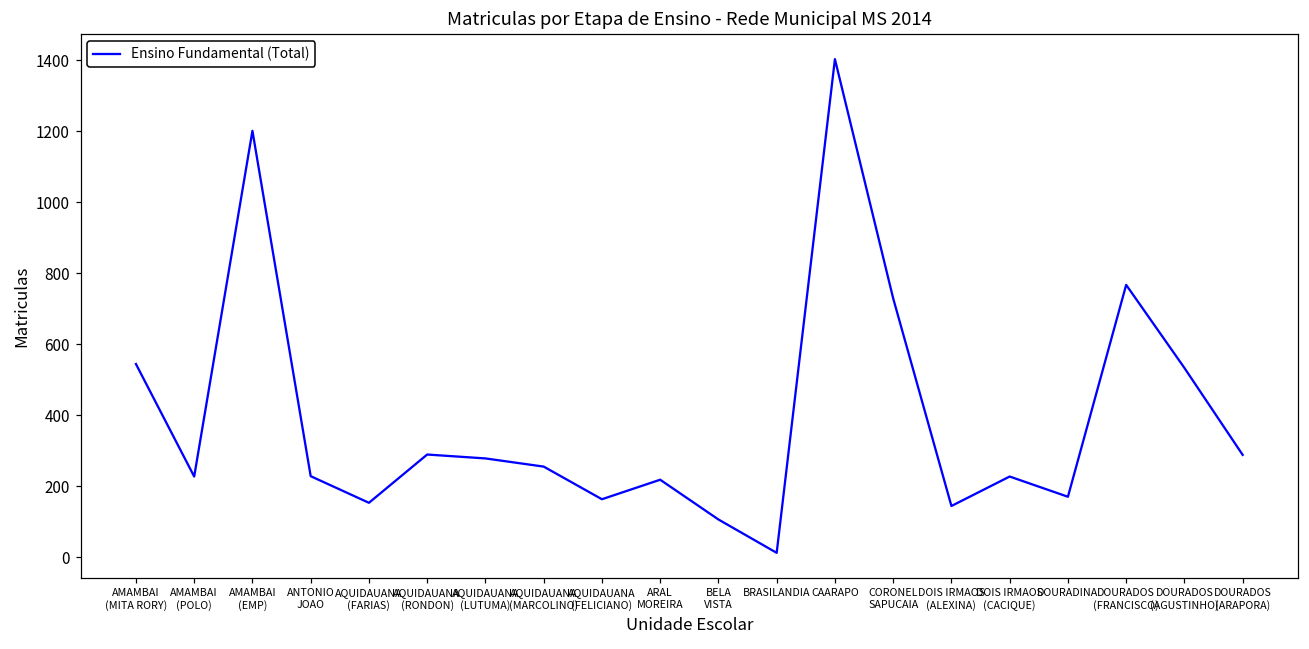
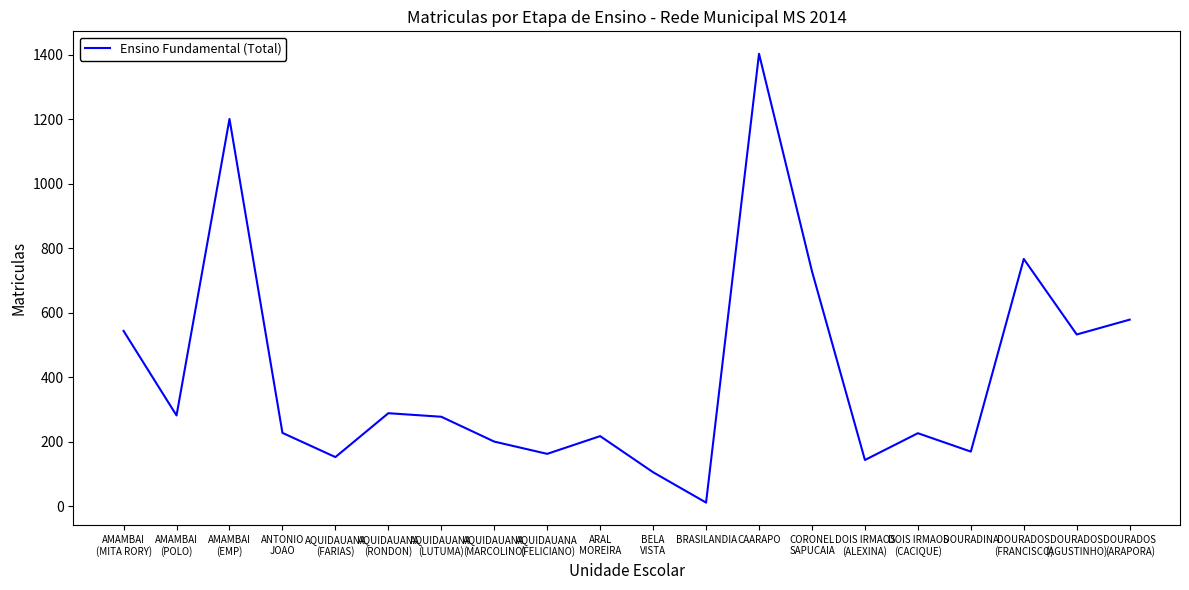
  {
    "AMAMBAI (MITA RORY)": 540,
-   "AMAMBAI (POLO)": 230,
+   "AMAMBAI (POLO)": 280,
    "AMAMBAI (EMP)": 1200,
    "ANTONIO JOAO": 230,
    "AQUIDAUANA (FARIAS)": 150,
    "AQUIDAUANA (RONDON)": 290,
-   "AQUIDAUANA (MARCOLINO)": 260,
+   "AQUIDAUANA (MARCOLINO)": 200,
    "ARAL MOREIRA": 220,
    "BELA VISTA": 110,
    "BRASILANDIA": 10,
    "CAARAPO": 1400,
    "CORONEL SAPUCAIA": 730,
    "DOIS IRMAOS (ALEXINA)": 140,
    "DOIS IRMAOS (CACIQUE)": 230,
    "DOURADINA": 170,
    "DOURADOS (FRANCISCO)": 770,
    "DOURADOS (AGUSTINHO)": 530,
-   "DOURADOS (ARAPORA)": 290
+   "DOURADOS (ARAPORA)": 580
  }
